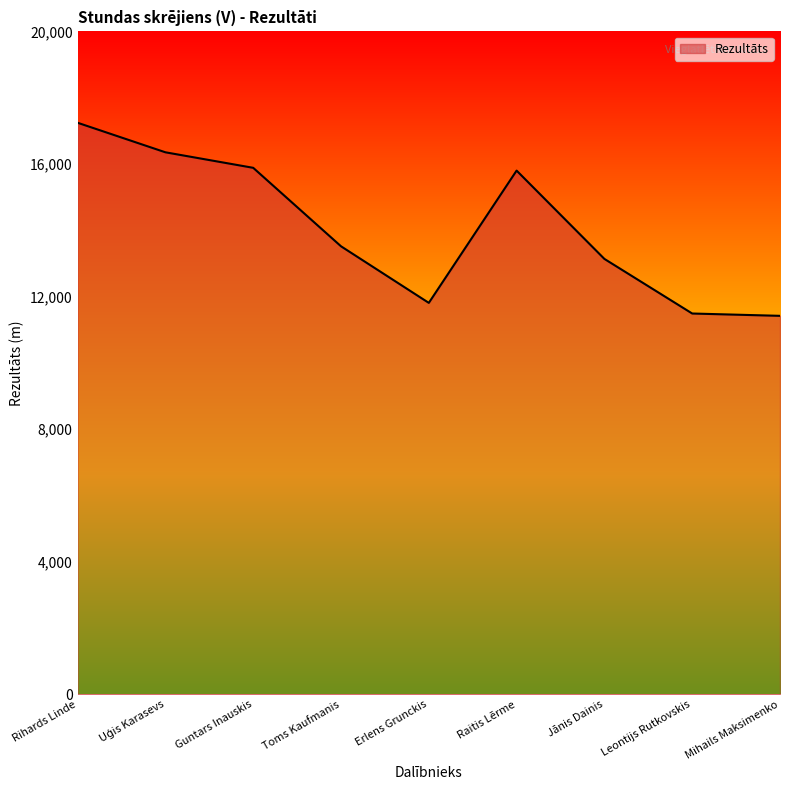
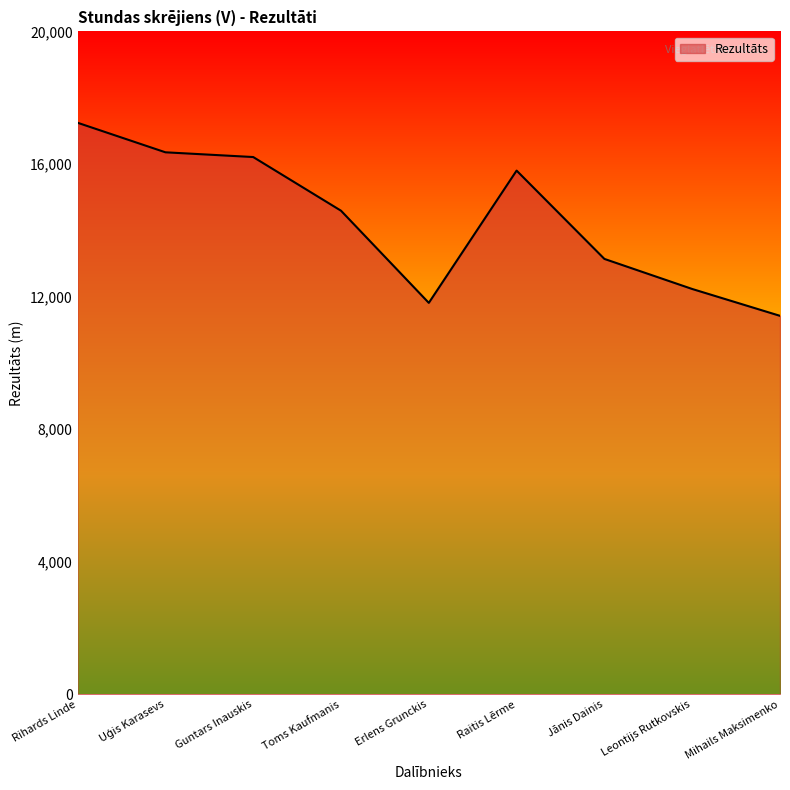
  {
    "Rihards Linde": "17,200",
    "Uģis Karasevs": "16,400",
-   "Guntars Inauskis": "15,900",
-   "Toms Kaufmanis": "13,500",
+   "Guntars Inauskis": "16,200",
+   "Toms Kaufmanis": "14,600",
    "Erlens Grunckis": "11,800",
    "Raitis Lērme": "15,800",
    "Jānis Dainis": "13,100",
-   "Leontijs Rutkovskis": "11,500",
+   "Leontijs Rutkovskis": "12,200",
    "Mihails Maksimenko": "11,400"
  }
